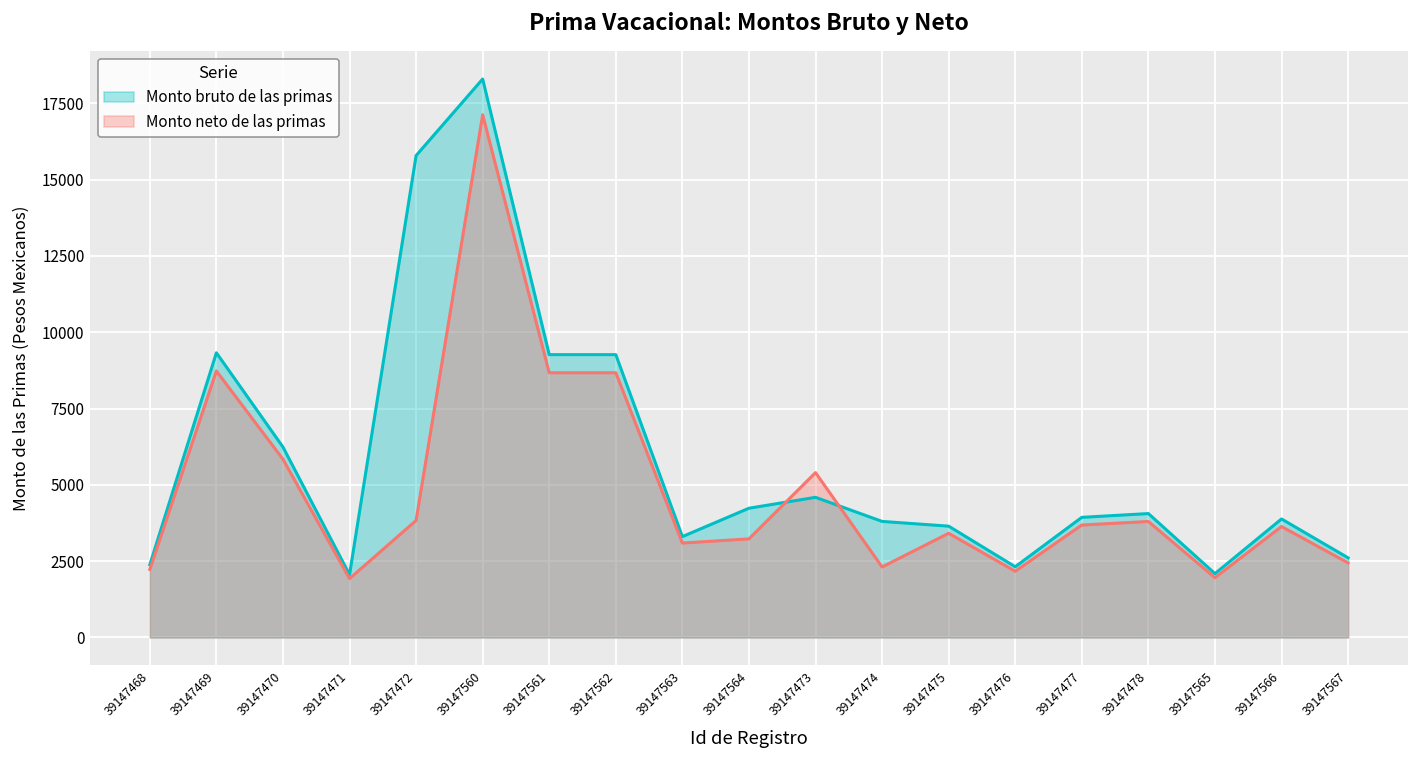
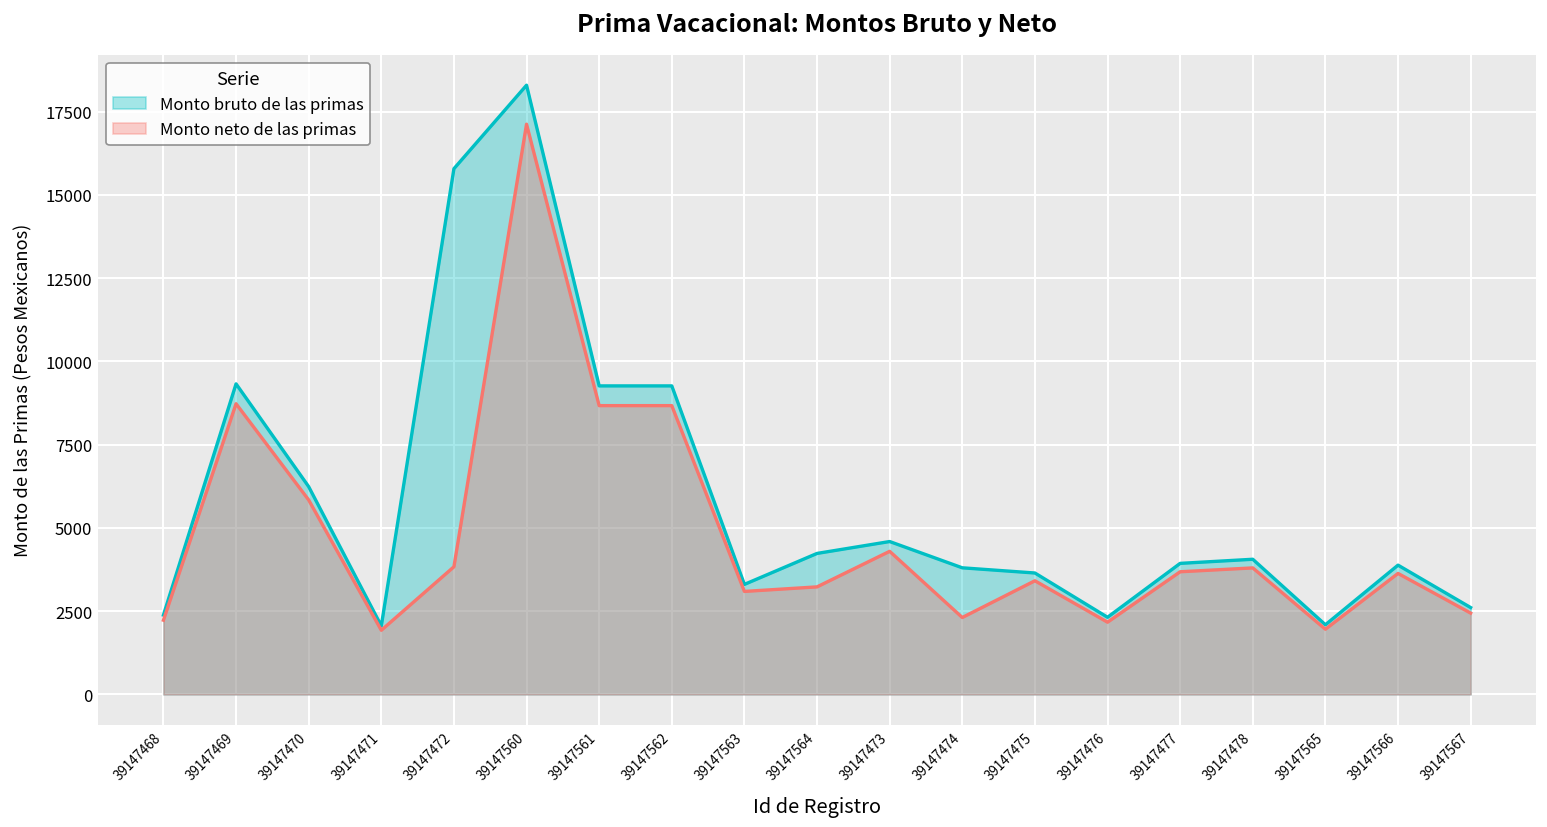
  {
    "Monto bruto de las primas": {
      "39147468": 2400,
      "39147469": 9300,
      "39147470": 6200,
      "39147471": 2100,
      "39147472": 15800,
      "39147560": 18300,
      "39147561": 9300,
      "39147562": 9300,
      "39147563": 3300,
      "39147564": 4200,
      "39147473": 4600,
      "39147474": 3800,
      "39147475": 3600,
      "39147476": 2300,
      "39147477": 3900,
      "39147478": 4100,
      "39147565": 2100,
      "39147566": 3900,
      "39147567": 2600
    },
    "Monto neto de las primas": {
      "39147468": 2200,
      "39147469": 8700,
      "39147470": 5800,
      "39147471": 1900,
      "39147472": 3800,
      "39147560": 17100,
      "39147561": 8700,
      "39147562": 8700,
      "39147563": 3100,
      "39147564": 3200,
-     "39147473": 5400,
+     "39147473": 4300,
      "39147474": 2300,
      "39147475": 3400,
      "39147476": 2200,
      "39147477": 3700,
      "39147478": 3800,
      "39147565": 2000,
      "39147566": 3600,
      "39147567": 2400
    }
  }
